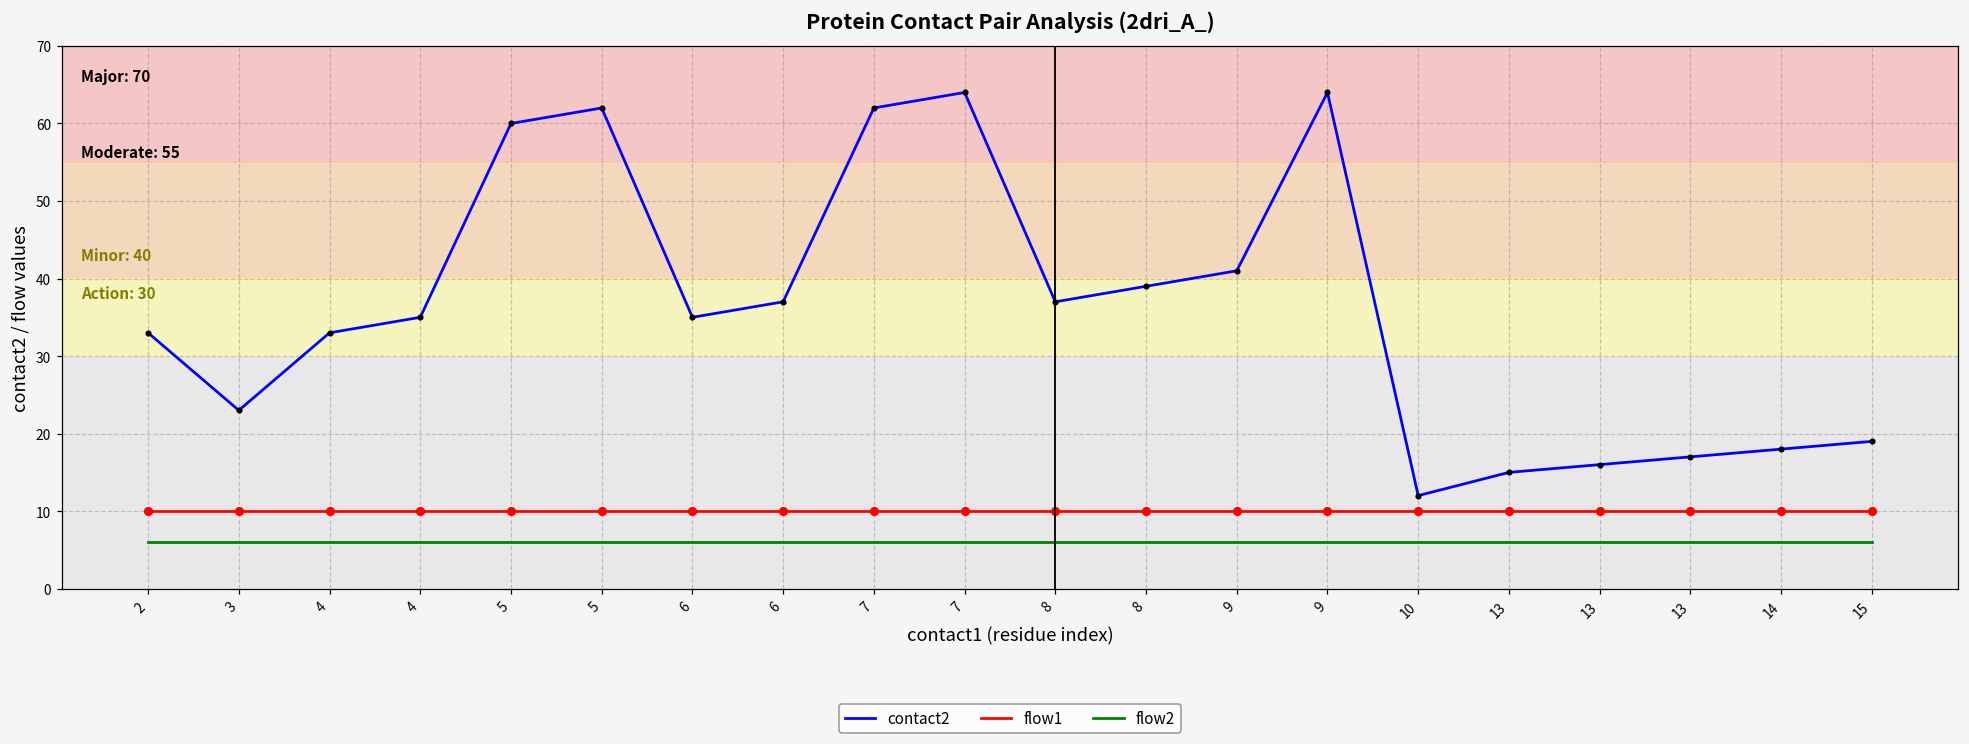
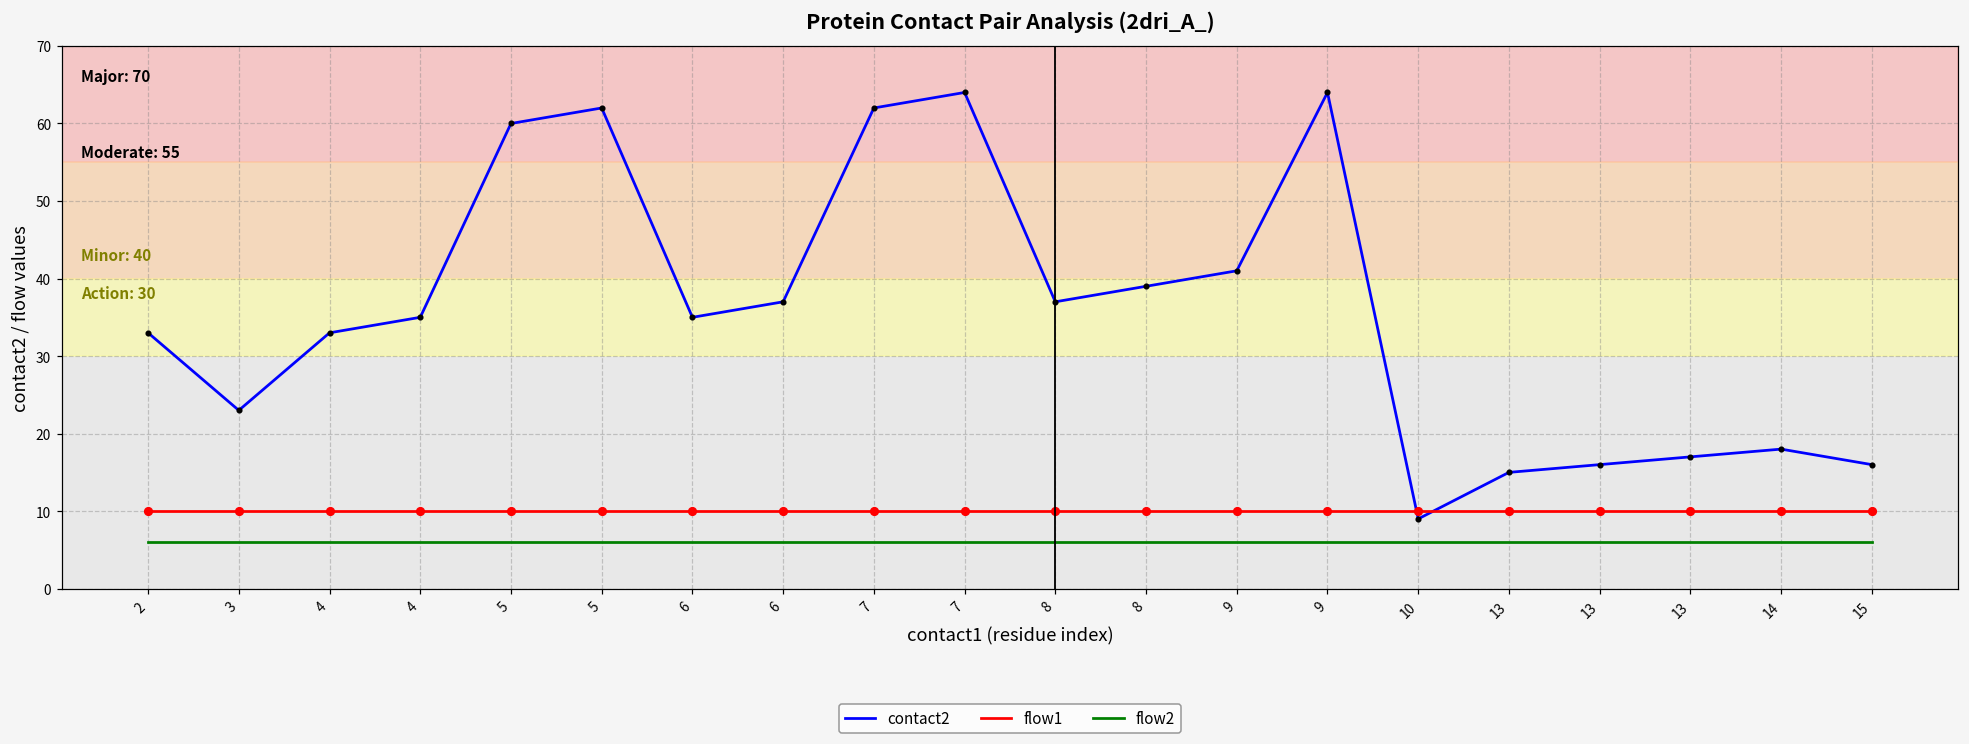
  {
    "contact2": {
      "2": 33,
      "3": 23,
-     "10": 12,
+     "10": 9,
      "14": 18,
-     "15": 19
+     "15": 16
    },
    "flow1": {
      "2": 10,
      "3": 10,
      "10": 10,
      "14": 10,
      "15": 10
    },
    "flow2": {
      "2": 6,
      "3": 6,
      "10": 6,
      "14": 6,
      "15": 6
    }
  }
